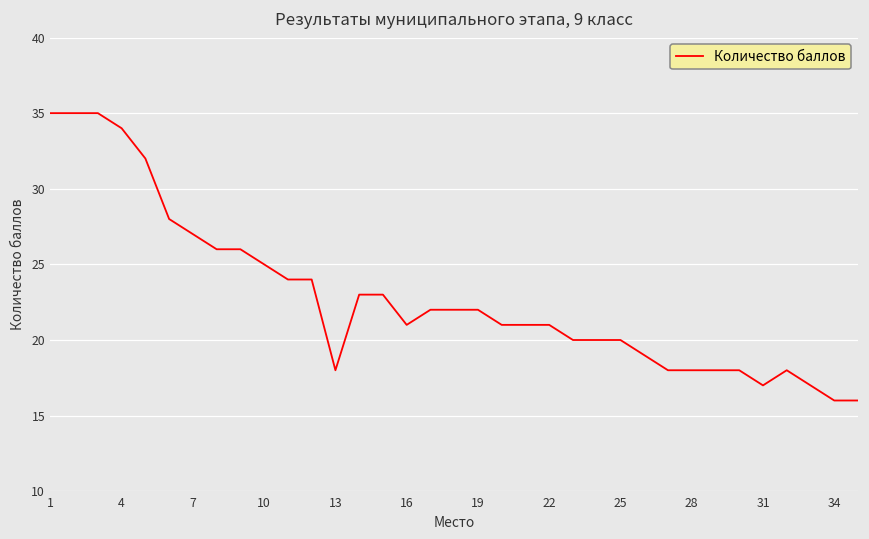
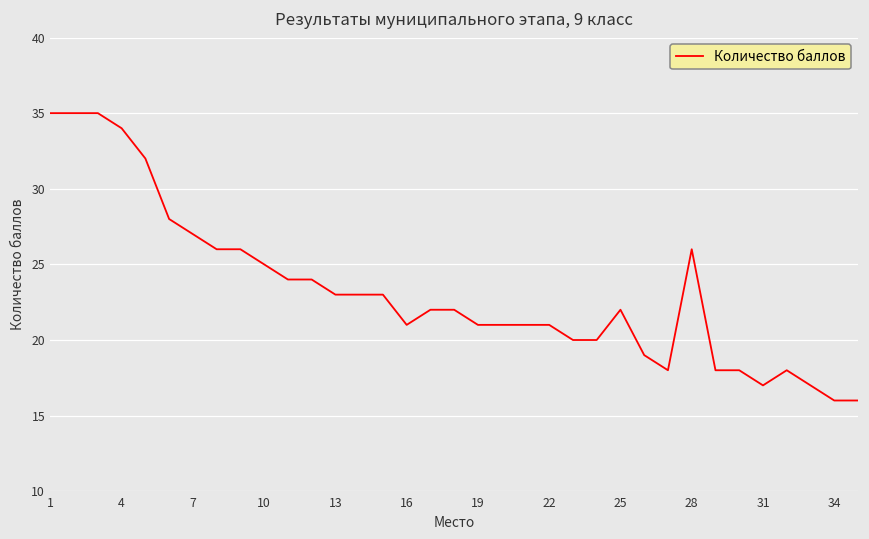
  {
    "1": 35,
    "4": 34,
    "7": 27,
    "10": 25,
-   "13": 18,
+   "13": 23,
    "16": 21,
-   "19": 22,
+   "19": 21,
    "22": 21,
-   "25": 20,
-   "28": 18,
+   "25": 22,
+   "28": 26,
    "31": 17,
    "34": 16
  }
